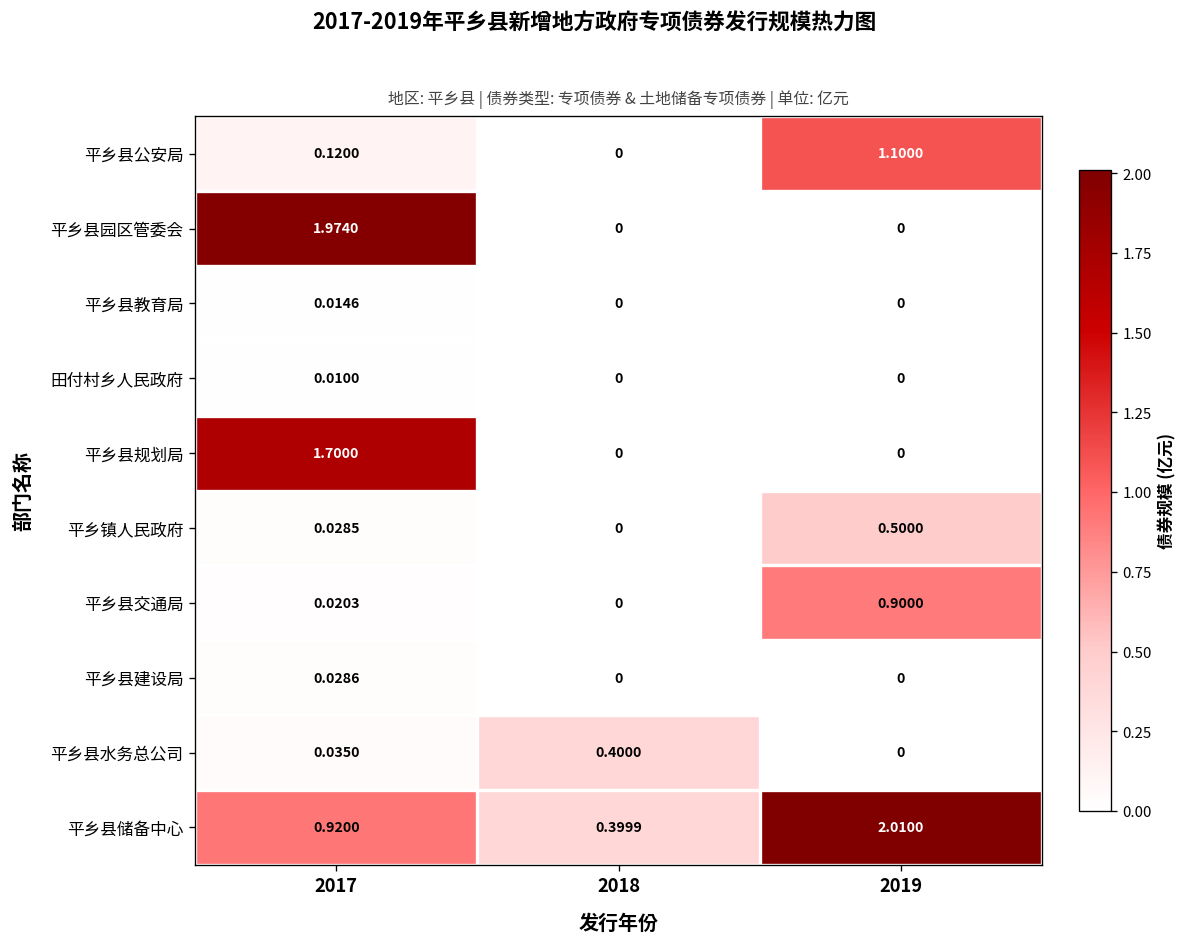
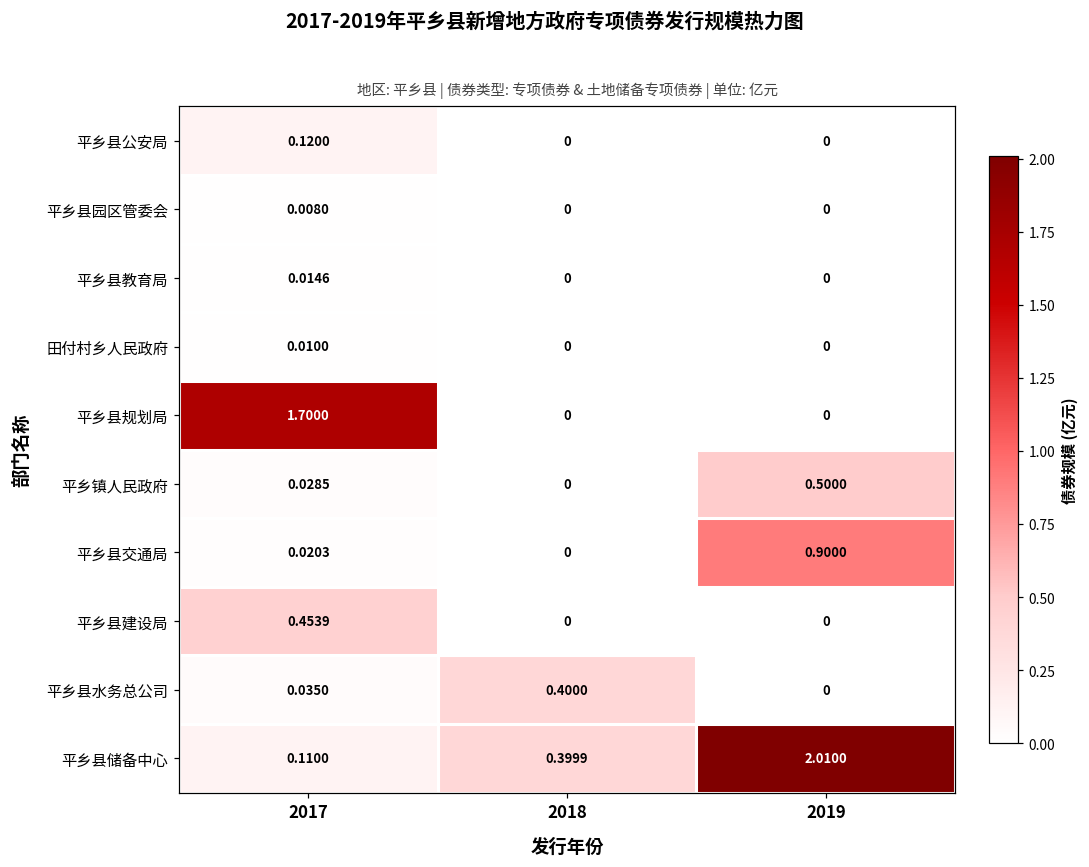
  {
    "平乡县公安局": {
      "2017": 0.1200,
      "2018": 0,
-     "2019": 1.1000
+     "2019": 0
    },
    "平乡县园区管委会": {
-     "2017": 1.9740,
+     "2017": 0.0080,
      "2018": 0,
      "2019": 0
    },
    "平乡县教育局": {
      "2017": 0.0146,
      "2018": 0,
      "2019": 0
    },
    "田付村乡人民政府": {
      "2017": 0.0100,
      "2018": 0,
      "2019": 0
    },
    "平乡县规划局": {
      "2017": 1.7000,
      "2018": 0,
      "2019": 0
    },
    "平乡镇人民政府": {
      "2017": 0.0285,
      "2018": 0,
      "2019": 0.5000
    },
    "平乡县交通局": {
      "2017": 0.0203,
      "2018": 0,
      "2019": 0.9000
    },
    "平乡县建设局": {
-     "2017": 0.0286,
+     "2017": 0.4539,
      "2018": 0,
      "2019": 0
    },
    "平乡县水务总公司": {
      "2017": 0.0350,
      "2018": 0.4000,
      "2019": 0
    },
    "平乡县储备中心": {
-     "2017": 0.9200,
+     "2017": 0.1100,
      "2018": 0.3999,
      "2019": 2.0100
    }
  }
